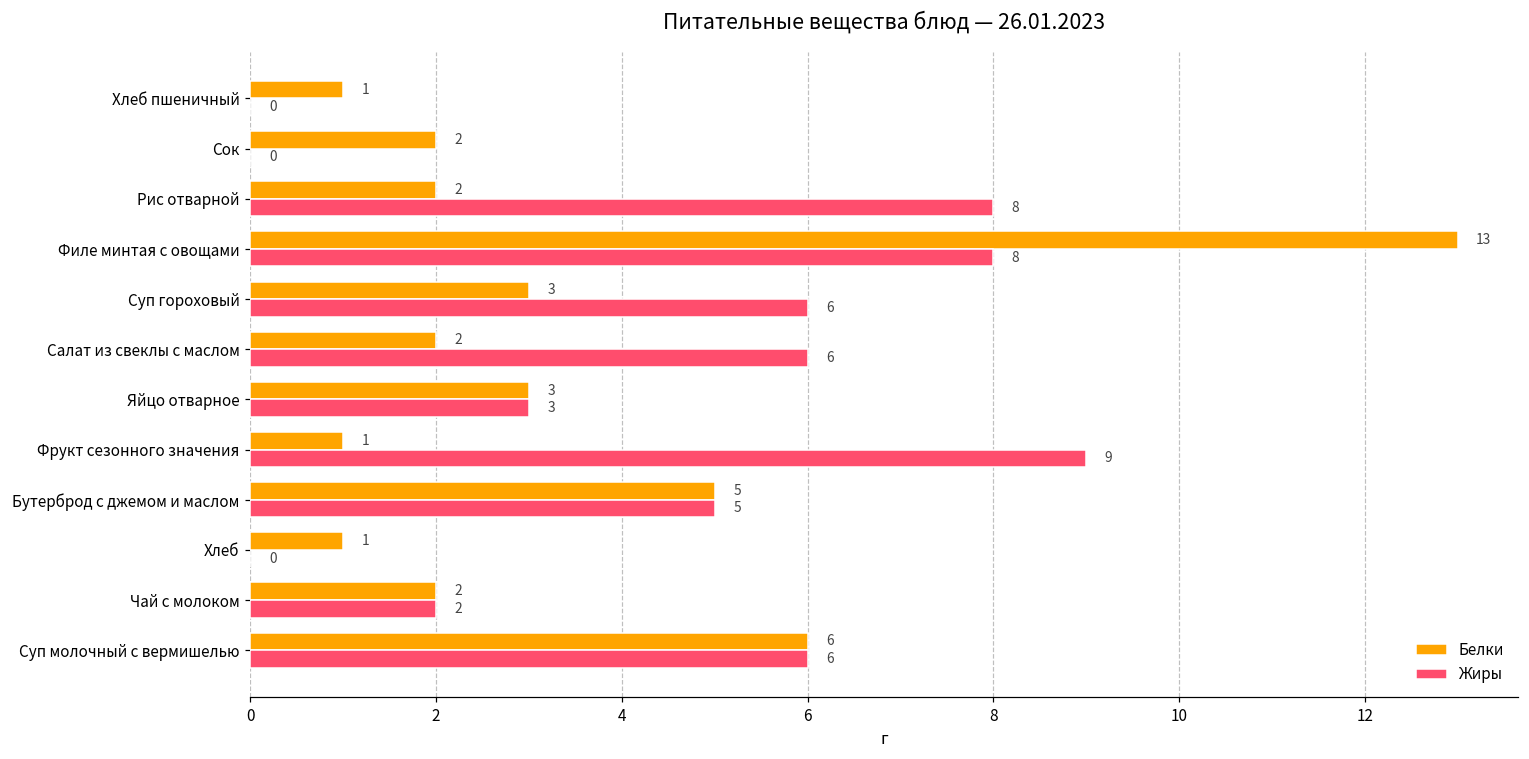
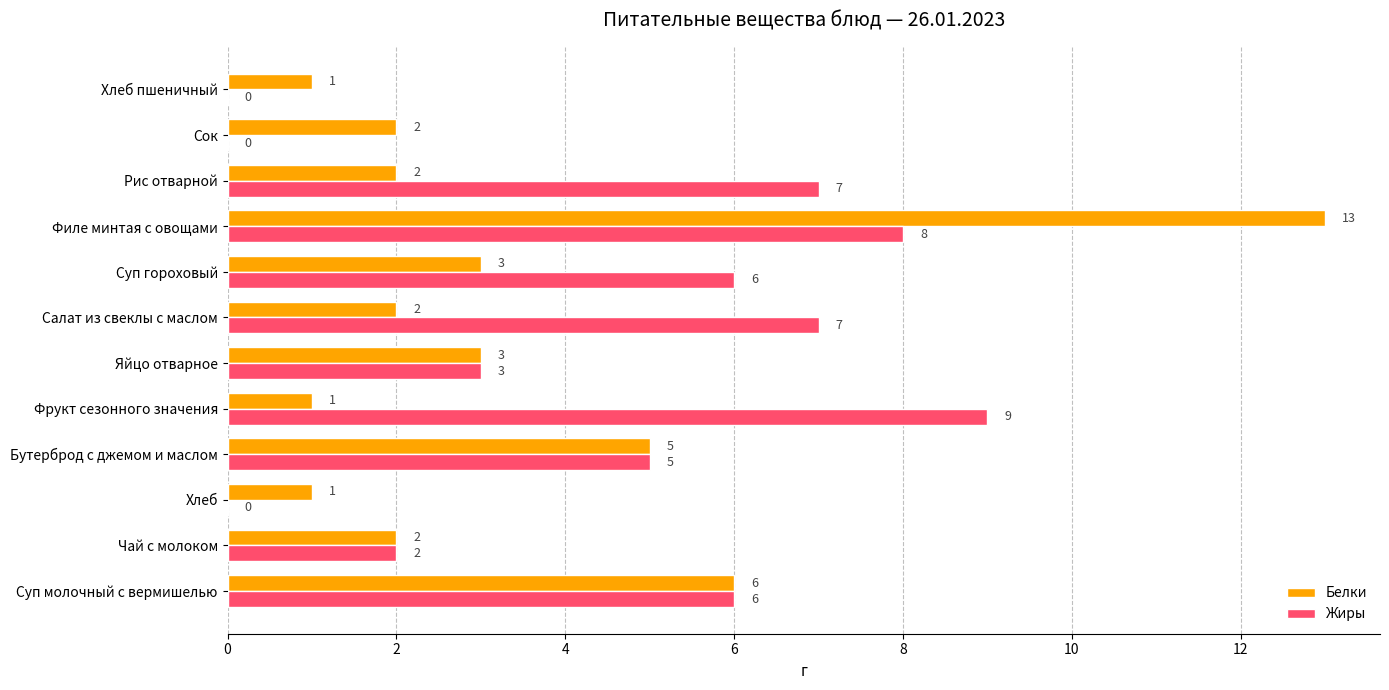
  {
    "Белки": {
      "Хлеб пшеничный": 1,
      "Сок": 2,
      "Рис отварной": 2,
      "Филе минтая с овощами": 13,
      "Суп гороховый": 3,
      "Салат из свеклы с маслом": 2,
      "Яйцо отварное": 3,
      "Фрукт сезонного значения": 1,
      "Бутерброд с джемом и маслом": 5,
      "Хлеб": 1,
      "Чай с молоком": 2,
      "Суп молочный с вермишелью": 6
    },
    "Жиры": {
      "Хлеб пшеничный": 0,
      "Сок": 0,
-     "Рис отварной": 8,
+     "Рис отварной": 7,
      "Филе минтая с овощами": 8,
      "Суп гороховый": 6,
-     "Салат из свеклы с маслом": 6,
+     "Салат из свеклы с маслом": 7,
      "Яйцо отварное": 3,
      "Фрукт сезонного значения": 9,
      "Бутерброд с джемом и маслом": 5,
      "Хлеб": 0,
      "Чай с молоком": 2,
      "Суп молочный с вермишелью": 6
    }
  }
